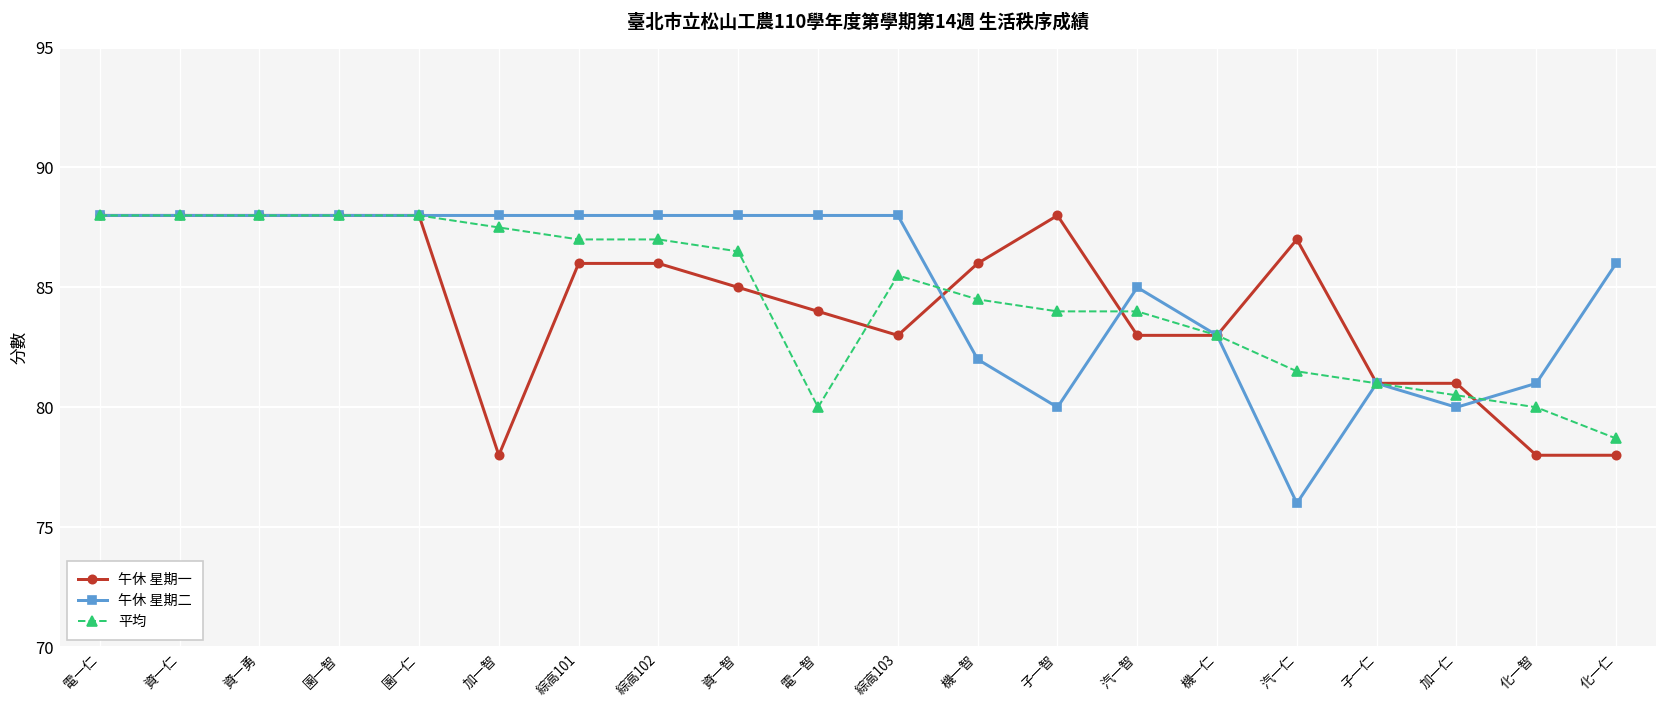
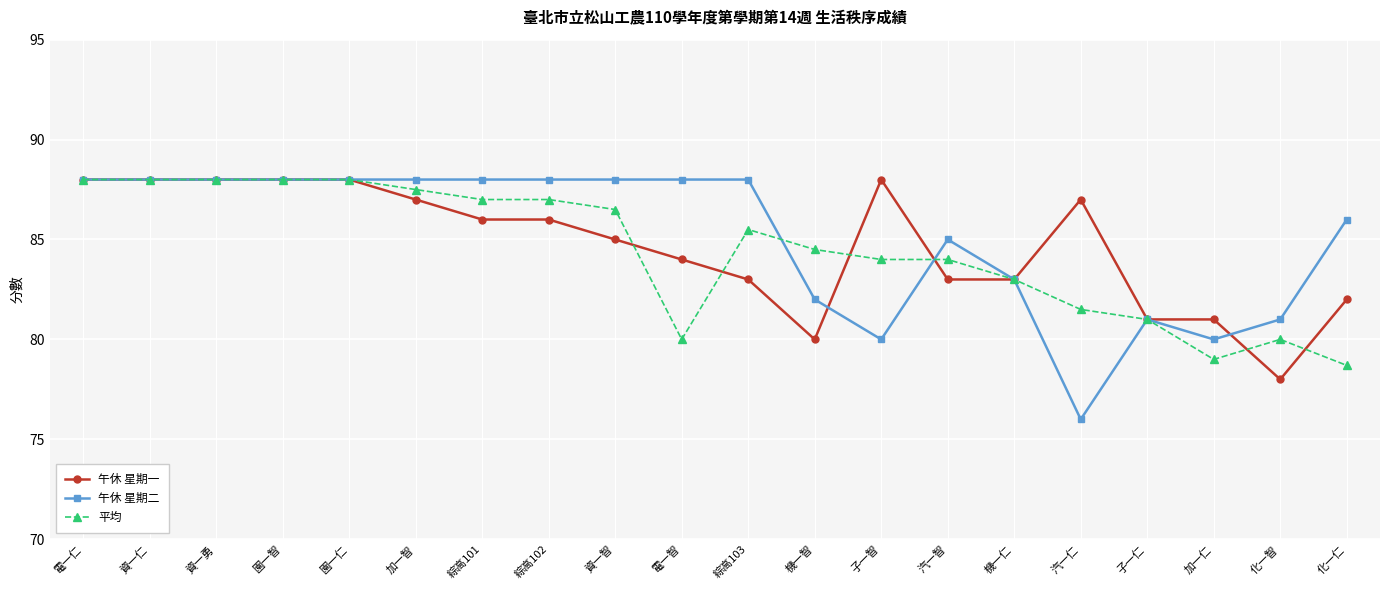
  {
    "午休 星期一": {
-     "加一智": 78,
+     "加一智": 87,
      "綜高101": 86,
      "綜高102": 86,
      "資一智": 85,
      "電一智": 84,
      "綜高103": 83,
-     "機一智": 86,
+     "機一智": 80,
      "子一智": 88,
      "汽一智": 83,
      "汽一仁": 87,
      "加一仁": 81,
      "化一智": 78,
-     "化一仁": 78
+     "化一仁": 82
    },
    "午休 星期二": {
      "加一智": 88.0,
      "綜高101": 88.0,
      "綜高102": 88.0,
      "資一智": 88.0,
      "電一智": 88.0,
      "綜高103": 88.0,
      "機一智": 82.0,
      "子一智": 80.0,
      "汽一智": 85.0,
      "汽一仁": 76.0,
      "加一仁": 80.0,
      "化一智": 81.0,
      "化一仁": 86.0
    },
    "平均": {
      "加一智": 87.5,
      "綜高101": 87.0,
      "綜高102": 87.0,
      "資一智": 86.5,
      "電一智": 80.0,
      "綜高103": 85.5,
      "機一智": 84.5,
      "子一智": 84.0,
      "汽一智": 84.0,
      "汽一仁": 81.5,
-     "加一仁": 80.5,
+     "加一仁": 79.0,
      "化一智": 80.0,
      "化一仁": 78.7
    }
  }
